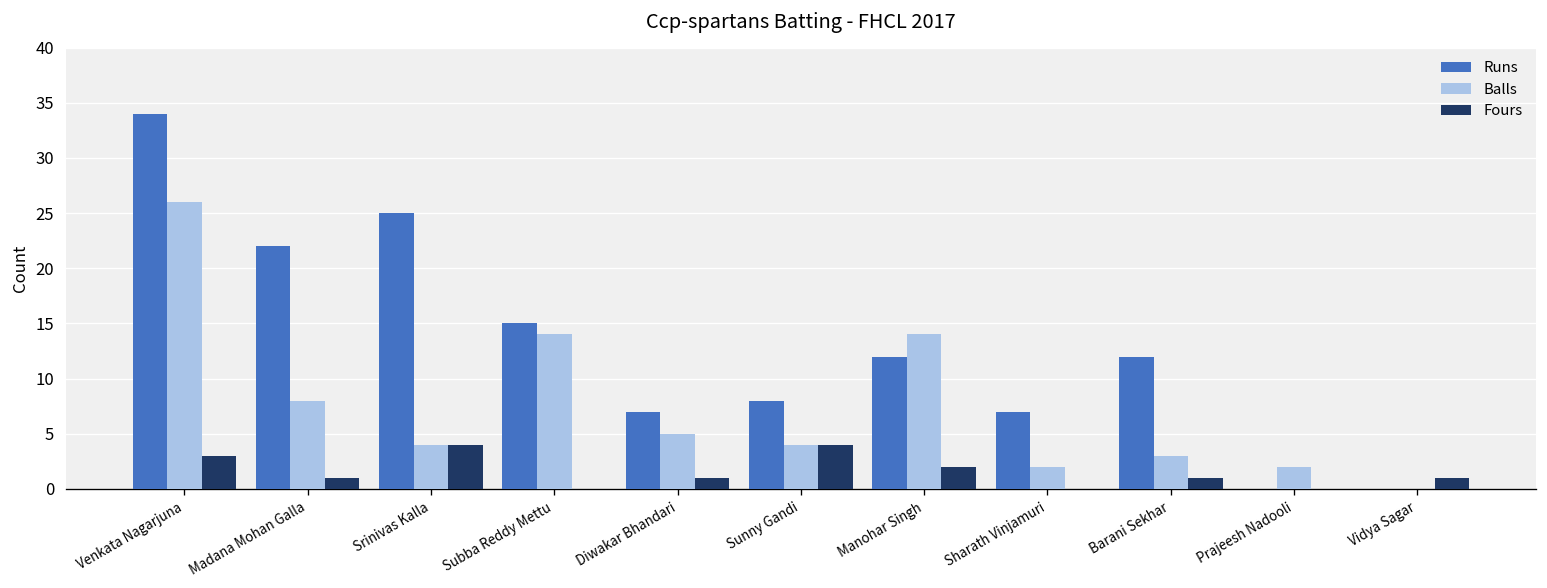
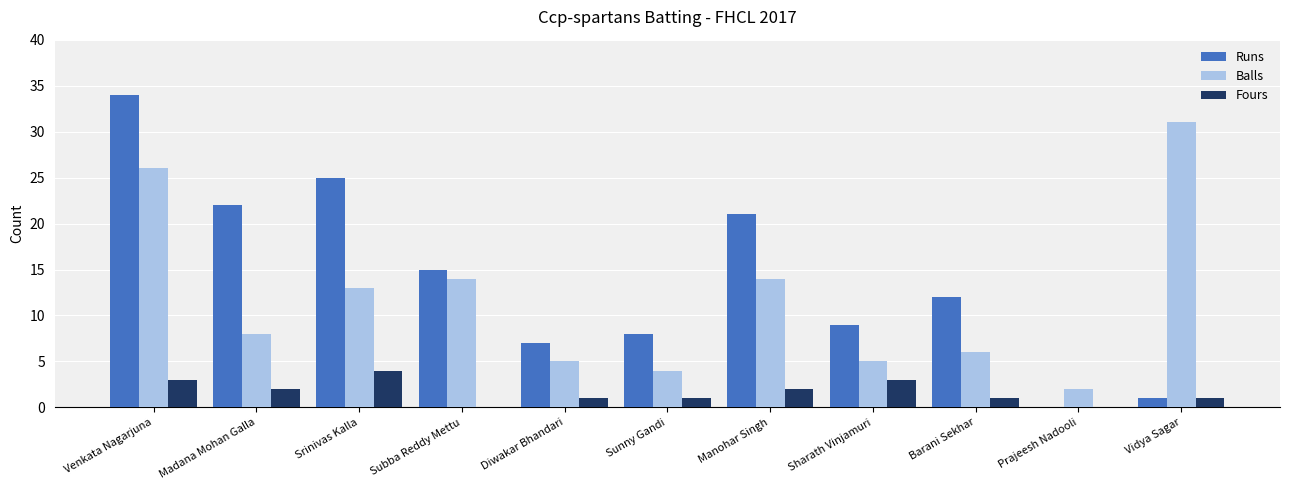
  {
    "Runs": {
      "Venkata Nagarjuna": 34,
      "Madana Mohan Galla": 22,
      "Srinivas Kalla": 25,
      "Subba Reddy Mettu": 15,
      "Diwakar Bhandari": 7,
      "Sunny Gandi": 8,
-     "Manohar Singh": 12,
-     "Sharath Vinjamuri": 7,
+     "Manohar Singh": 21,
+     "Sharath Vinjamuri": 9,
      "Barani Sekhar": 12,
      "Prajeesh Nadooli": 0,
-     "Vidya Sagar": 0
+     "Vidya Sagar": 1
    },
    "Balls": {
      "Venkata Nagarjuna": 26,
      "Madana Mohan Galla": 8,
-     "Srinivas Kalla": 4,
+     "Srinivas Kalla": 13,
      "Subba Reddy Mettu": 14,
      "Diwakar Bhandari": 5,
      "Sunny Gandi": 4,
      "Manohar Singh": 14,
-     "Sharath Vinjamuri": 2,
-     "Barani Sekhar": 3,
+     "Sharath Vinjamuri": 5,
+     "Barani Sekhar": 6,
      "Prajeesh Nadooli": 2,
-     "Vidya Sagar": 0
+     "Vidya Sagar": 31
    },
    "Fours": {
      "Venkata Nagarjuna": 3,
-     "Madana Mohan Galla": 1,
+     "Madana Mohan Galla": 2,
      "Srinivas Kalla": 4,
      "Subba Reddy Mettu": 0,
      "Diwakar Bhandari": 1,
-     "Sunny Gandi": 4,
+     "Sunny Gandi": 1,
      "Manohar Singh": 2,
-     "Sharath Vinjamuri": 0,
+     "Sharath Vinjamuri": 3,
      "Barani Sekhar": 1,
      "Prajeesh Nadooli": 0,
      "Vidya Sagar": 1
    }
  }
